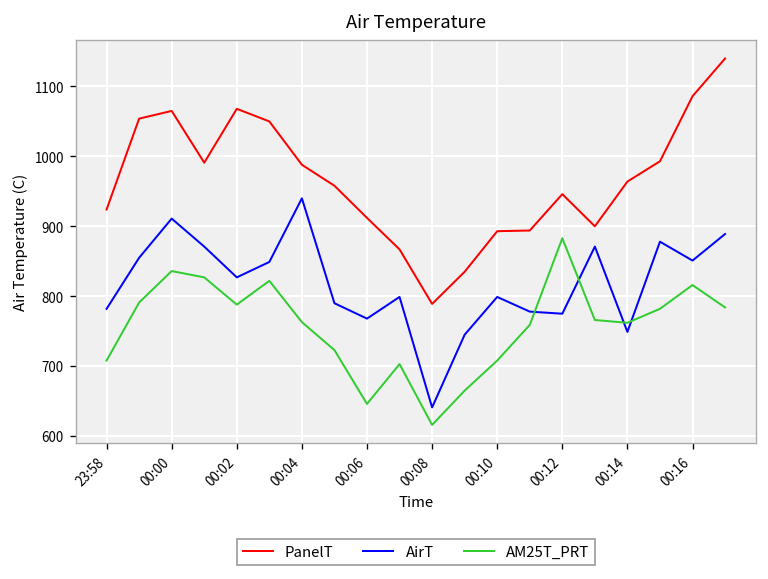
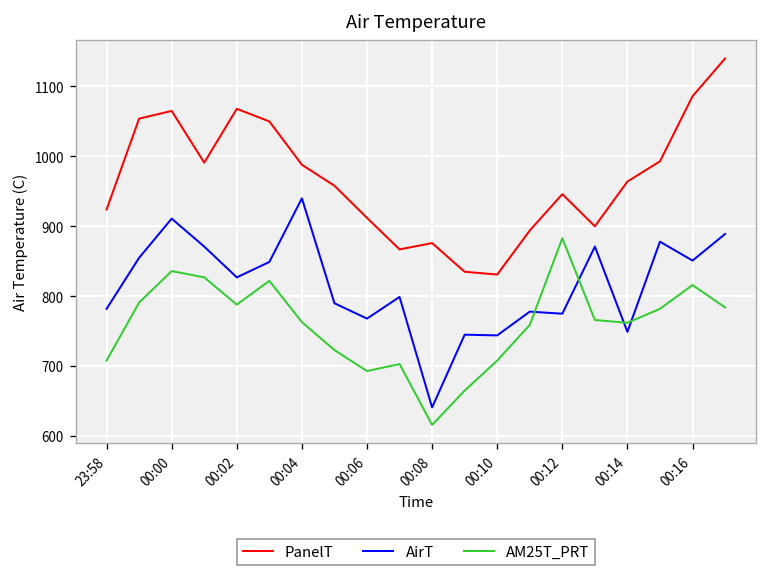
  {
    "PanelT": {
      "23:58": 920,
      "00:00": 1070,
      "00:02": 1070,
      "00:04": 990,
      "00:06": 910,
-     "00:08": 790,
-     "00:10": 890,
+     "00:08": 880,
+     "00:10": 830,
      "00:12": 950,
      "00:14": 960,
      "00:16": 1090
    },
    "AirT": {
      "23:58": 780,
      "00:00": 910,
      "00:02": 830,
      "00:04": 940,
      "00:06": 770,
      "00:08": 640,
-     "00:10": 800,
+     "00:10": 740,
      "00:12": 780,
      "00:14": 750,
      "00:16": 850
    },
    "AM25T_PRT": {
      "23:58": 710,
      "00:00": 840,
      "00:02": 790,
      "00:04": 760,
-     "00:06": 650,
+     "00:06": 690,
      "00:08": 620,
      "00:10": 710,
      "00:12": 880,
      "00:14": 760,
      "00:16": 820
    }
  }
